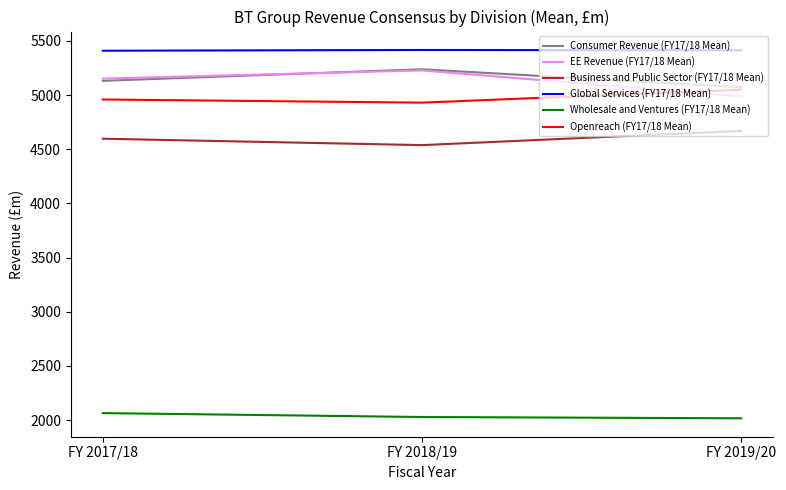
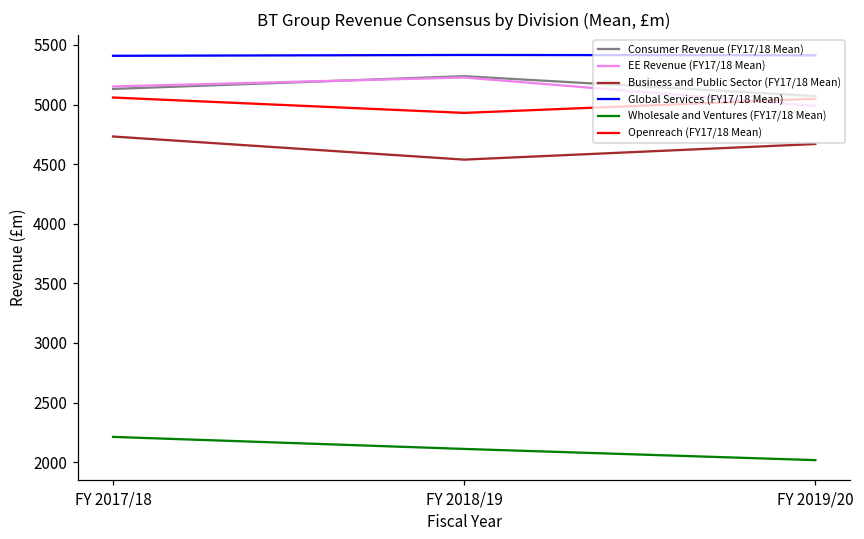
  {
    "Business and Public Sector (FY17/18 Mean)": {
-     "FY 2017/18": 4600,
+     "FY 2017/18": 4730,
      "FY 2018/19": 4540
    },
    "Global Services (FY17/18 Mean)": {
      "FY 2017/18": 5410,
      "FY 2018/19": 5420
    },
    "Wholesale and Ventures (FY17/18 Mean)": {
-     "FY 2017/18": 2070,
-     "FY 2018/19": 2030,
+     "FY 2017/18": 2210,
+     "FY 2018/19": 2110,
      "FY 2019/20": 2020
    },
    "Openreach (FY17/18 Mean)": {
-     "FY 2017/18": 4960,
+     "FY 2017/18": 5060,
      "FY 2018/19": 4930
    }
  }
